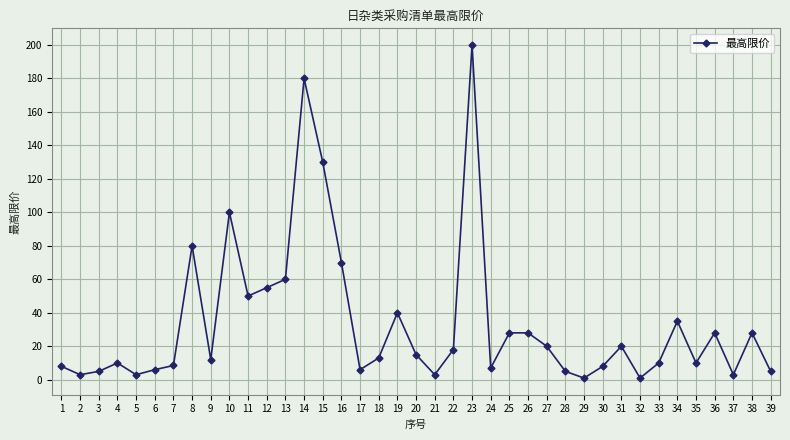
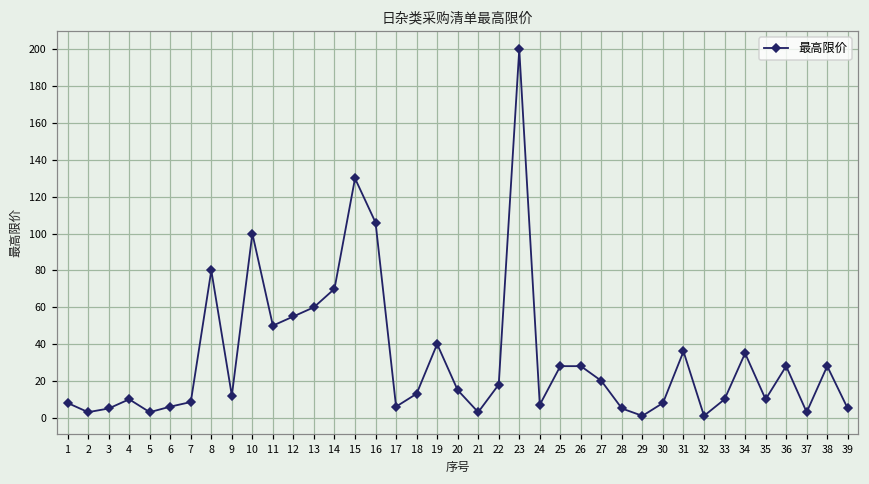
  {
    "1": 8,
    "2": 3,
    "3": 5,
    "4": 10,
    "5": 3,
    "6": 6,
    "7": 9,
    "8": 80,
    "9": 12,
    "10": 100,
    "11": 50,
    "12": 55,
    "13": 60,
-   "14": 180,
+   "14": 70,
    "15": 130,
-   "16": 70,
+   "16": 106,
    "17": 6,
    "18": 13,
    "19": 40,
    "20": 15,
    "21": 3,
    "22": 18,
    "23": 200,
    "24": 7,
    "25": 28,
    "26": 28,
    "27": 20,
    "28": 5,
    "29": 1,
    "30": 8,
-   "31": 20,
+   "31": 36,
    "32": 1,
    "33": 10,
    "34": 35,
    "35": 10,
    "36": 28,
    "37": 3,
    "38": 28,
    "39": 5
  }
